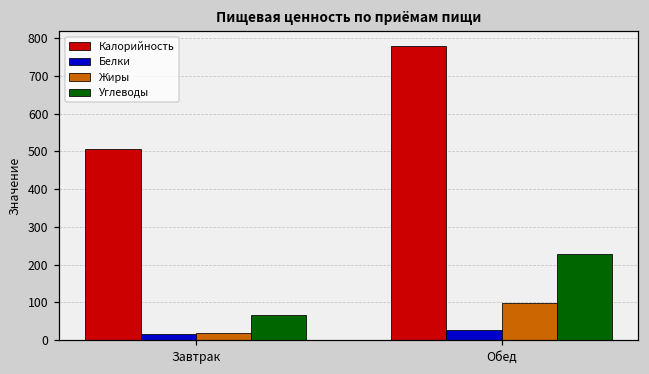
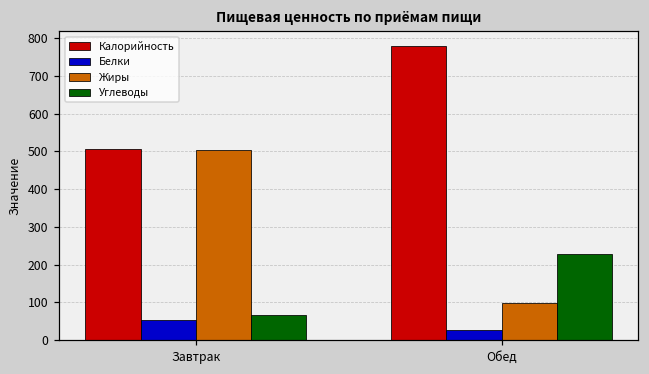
  {
    "Калорийность": {
      "Завтрак": 510,
      "Обед": 780
    },
    "Белки": {
-     "Завтрак": 20,
+     "Завтрак": 50,
      "Обед": 30
    },
    "Жиры": {
-     "Завтрак": 20,
+     "Завтрак": 500,
      "Обед": 100
    },
    "Углеводы": {
      "Завтрак": 70,
      "Обед": 230
    }
  }
